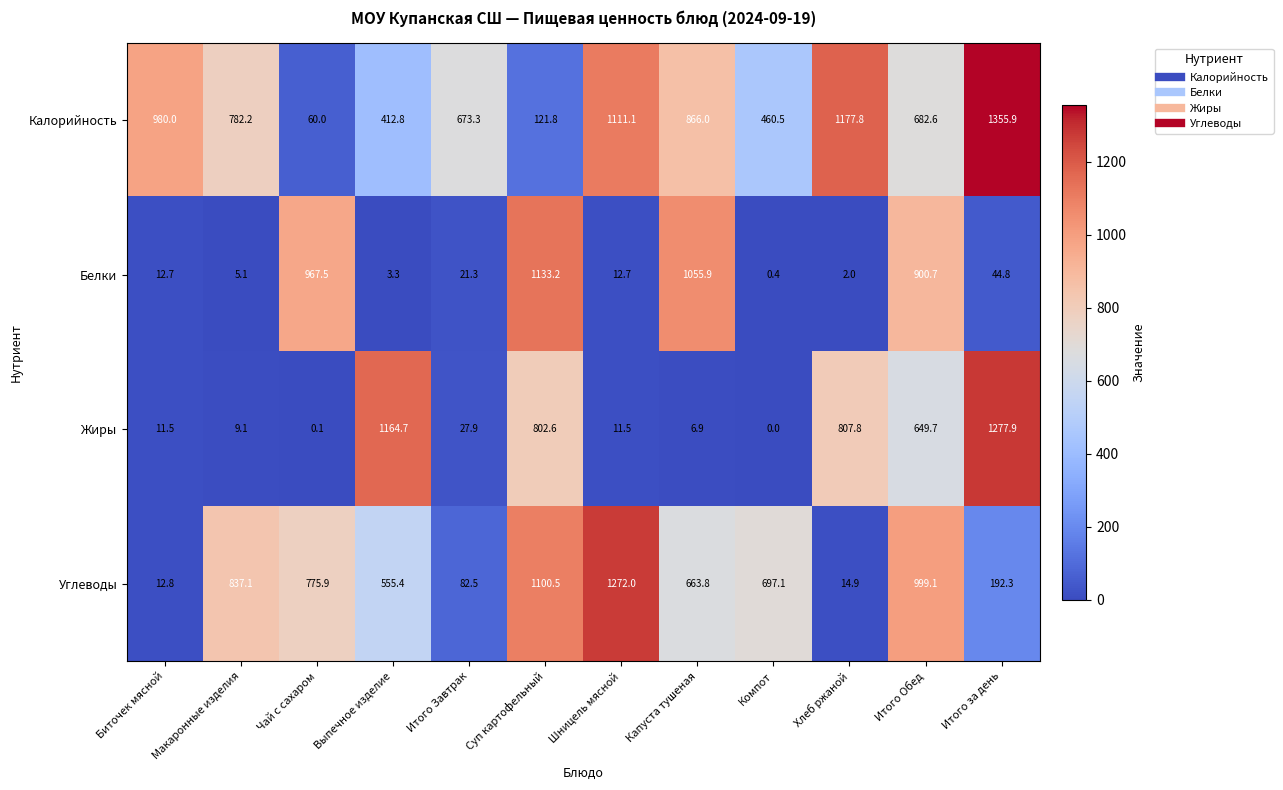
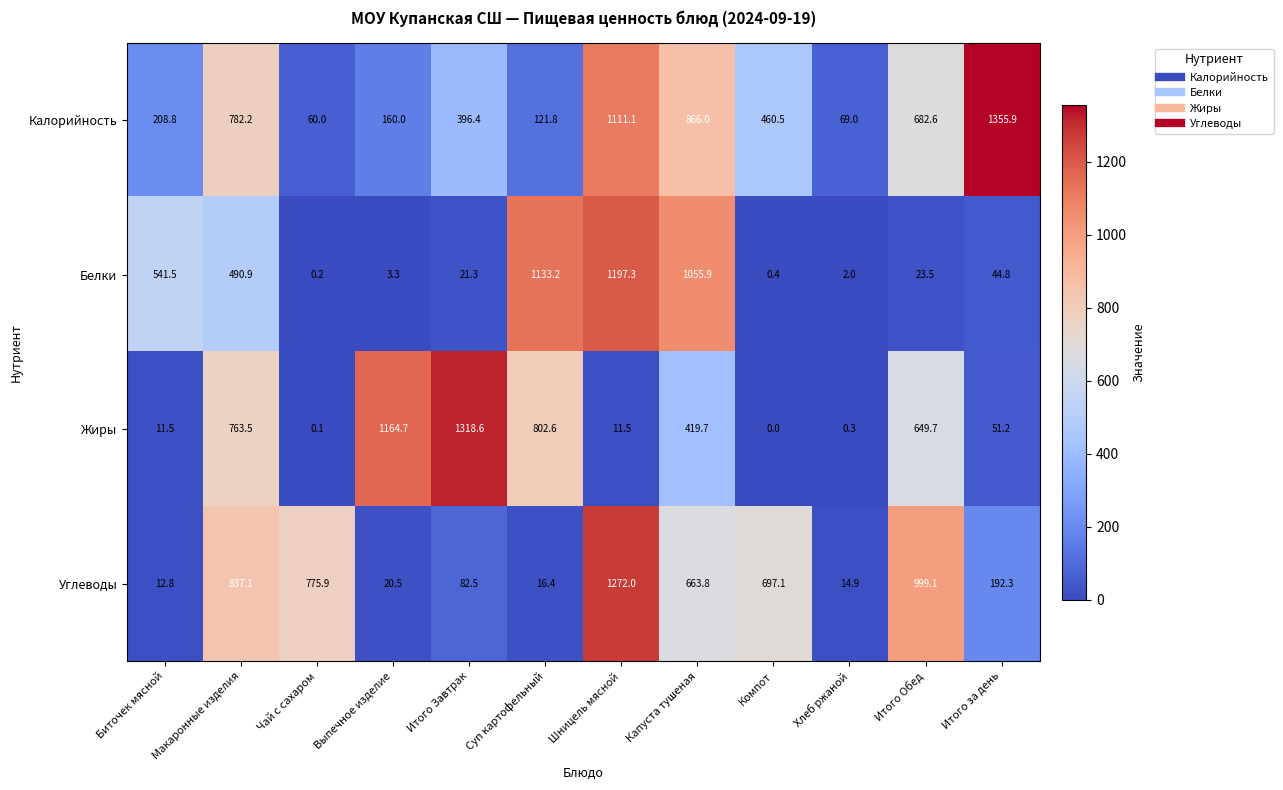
  {
    "Калорийность": {
-     "Биточек мясной": 980.0,
+     "Биточек мясной": 208.8,
      "Макаронные изделия": 782.2,
      "Чай с сахаром": 60.0,
-     "Выпечное изделие": 412.8,
-     "Итого Завтрак": 673.3,
+     "Выпечное изделие": 160.0,
+     "Итого Завтрак": 396.4,
      "Суп картофельный": 121.8,
      "Шницель мясной": 1111.1,
      "Капуста тушеная": 866.0,
      "Компот": 460.5,
-     "Хлеб ржаной": 1177.8,
+     "Хлеб ржаной": 69.0,
      "Итого Обед": 682.6,
      "Итого за день": 1355.9
    },
    "Белки": {
-     "Биточек мясной": 12.7,
-     "Макаронные изделия": 5.1,
-     "Чай с сахаром": 967.5,
+     "Биточек мясной": 541.5,
+     "Макаронные изделия": 490.9,
+     "Чай с сахаром": 0.2,
      "Выпечное изделие": 3.3,
      "Итого Завтрак": 21.3,
      "Суп картофельный": 1133.2,
-     "Шницель мясной": 12.7,
+     "Шницель мясной": 1197.3,
      "Капуста тушеная": 1055.9,
      "Компот": 0.4,
      "Хлеб ржаной": 2.0,
-     "Итого Обед": 900.7,
+     "Итого Обед": 23.5,
      "Итого за день": 44.8
    },
    "Жиры": {
      "Биточек мясной": 11.5,
-     "Макаронные изделия": 9.1,
+     "Макаронные изделия": 763.5,
      "Чай с сахаром": 0.1,
      "Выпечное изделие": 1164.7,
-     "Итого Завтрак": 27.9,
+     "Итого Завтрак": 1318.6,
      "Суп картофельный": 802.6,
      "Шницель мясной": 11.5,
-     "Капуста тушеная": 6.9,
+     "Капуста тушеная": 419.7,
      "Компот": 0.0,
-     "Хлеб ржаной": 807.8,
+     "Хлеб ржаной": 0.3,
      "Итого Обед": 649.7,
-     "Итого за день": 1277.9
+     "Итого за день": 51.2
    },
    "Углеводы": {
      "Биточек мясной": 12.8,
      "Макаронные изделия": 837.1,
      "Чай с сахаром": 775.9,
-     "Выпечное изделие": 555.4,
+     "Выпечное изделие": 20.5,
      "Итого Завтрак": 82.5,
-     "Суп картофельный": 1100.5,
+     "Суп картофельный": 16.4,
      "Шницель мясной": 1272.0,
      "Капуста тушеная": 663.8,
      "Компот": 697.1,
      "Хлеб ржаной": 14.9,
      "Итого Обед": 999.1,
      "Итого за день": 192.3
    }
  }
